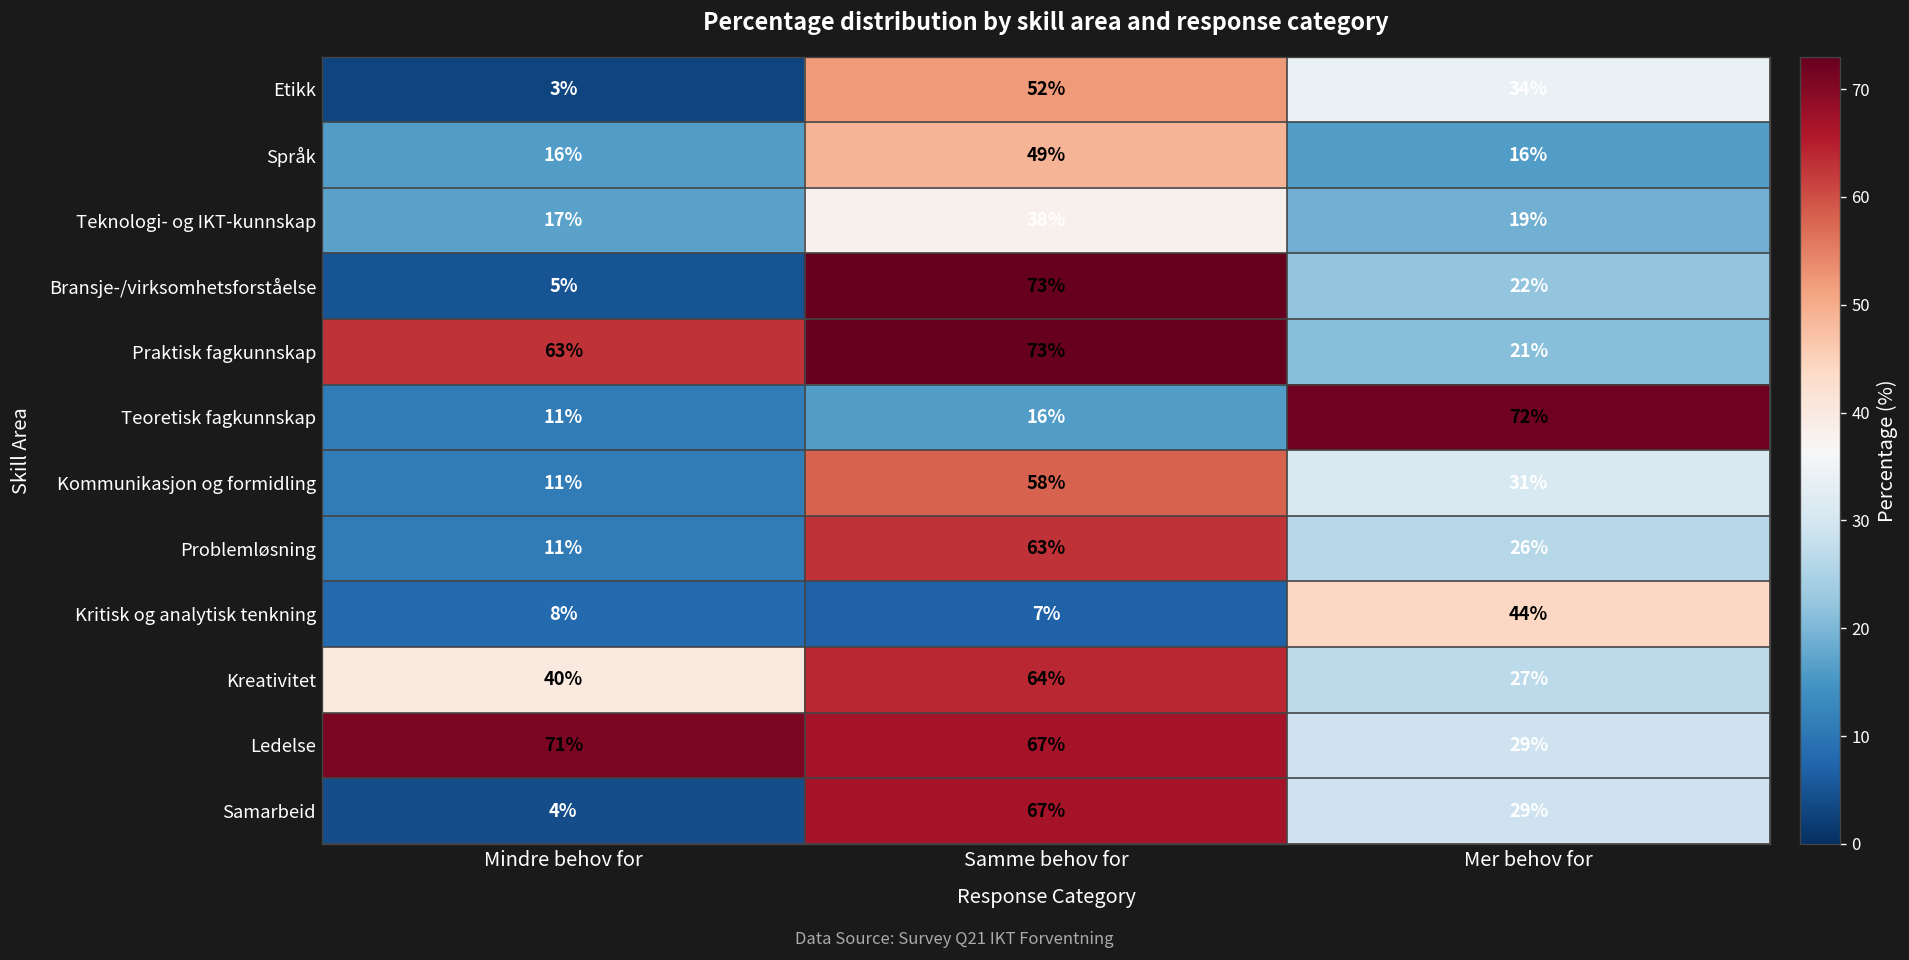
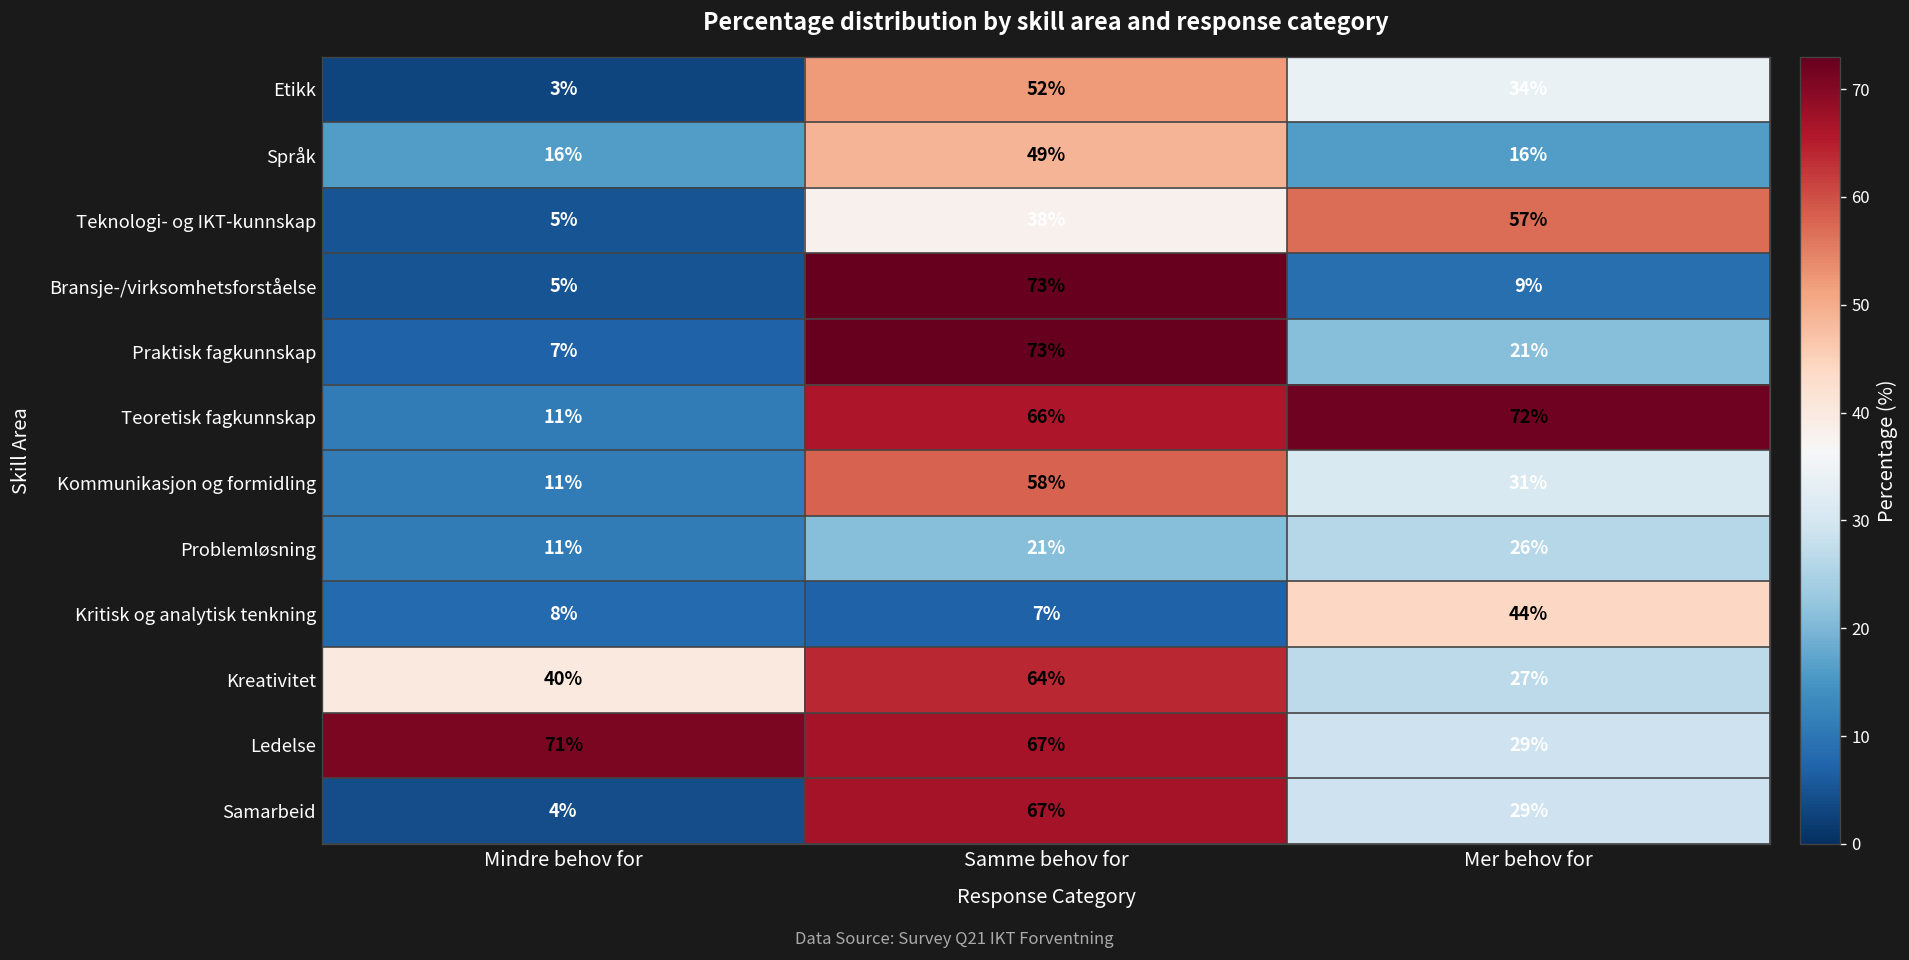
  {
    "Etikk": {
      "Mindre behov for": "3%",
      "Samme behov for": "52%"
    },
    "Språk": {
      "Mindre behov for": "16%",
      "Samme behov for": "49%",
      "Mer behov for": "16%"
    },
    "Teknologi- og IKT-kunnskap": {
-     "Mindre behov for": "17%",
-     "Mer behov for": "19%"
+     "Mindre behov for": "5%",
+     "Mer behov for": "57%"
    },
    "Bransje-/virksomhetsforståelse": {
      "Mindre behov for": "5%",
      "Samme behov for": "73%",
-     "Mer behov for": "22%"
+     "Mer behov for": "9%"
    },
    "Praktisk fagkunnskap": {
-     "Mindre behov for": "63%",
+     "Mindre behov for": "7%",
      "Samme behov for": "73%",
      "Mer behov for": "21%"
    },
    "Teoretisk fagkunnskap": {
      "Mindre behov for": "11%",
-     "Samme behov for": "16%",
+     "Samme behov for": "66%",
      "Mer behov for": "72%"
    },
    "Kommunikasjon og formidling": {
      "Mindre behov for": "11%",
      "Samme behov for": "58%"
    },
    "Problemløsning": {
      "Mindre behov for": "11%",
-     "Samme behov for": "63%",
+     "Samme behov for": "21%",
      "Mer behov for": "26%"
    },
    "Kritisk og analytisk tenkning": {
      "Mindre behov for": "8%",
      "Samme behov for": "7%",
      "Mer behov for": "44%"
    },
    "Kreativitet": {
      "Mindre behov for": "40%",
      "Samme behov for": "64%",
      "Mer behov for": "27%"
    },
    "Ledelse": {
      "Mindre behov for": "71%",
      "Samme behov for": "67%",
      "Mer behov for": "29%"
    },
    "Samarbeid": {
      "Mindre behov for": "4%",
      "Samme behov for": "67%",
      "Mer behov for": "29%"
    }
  }
